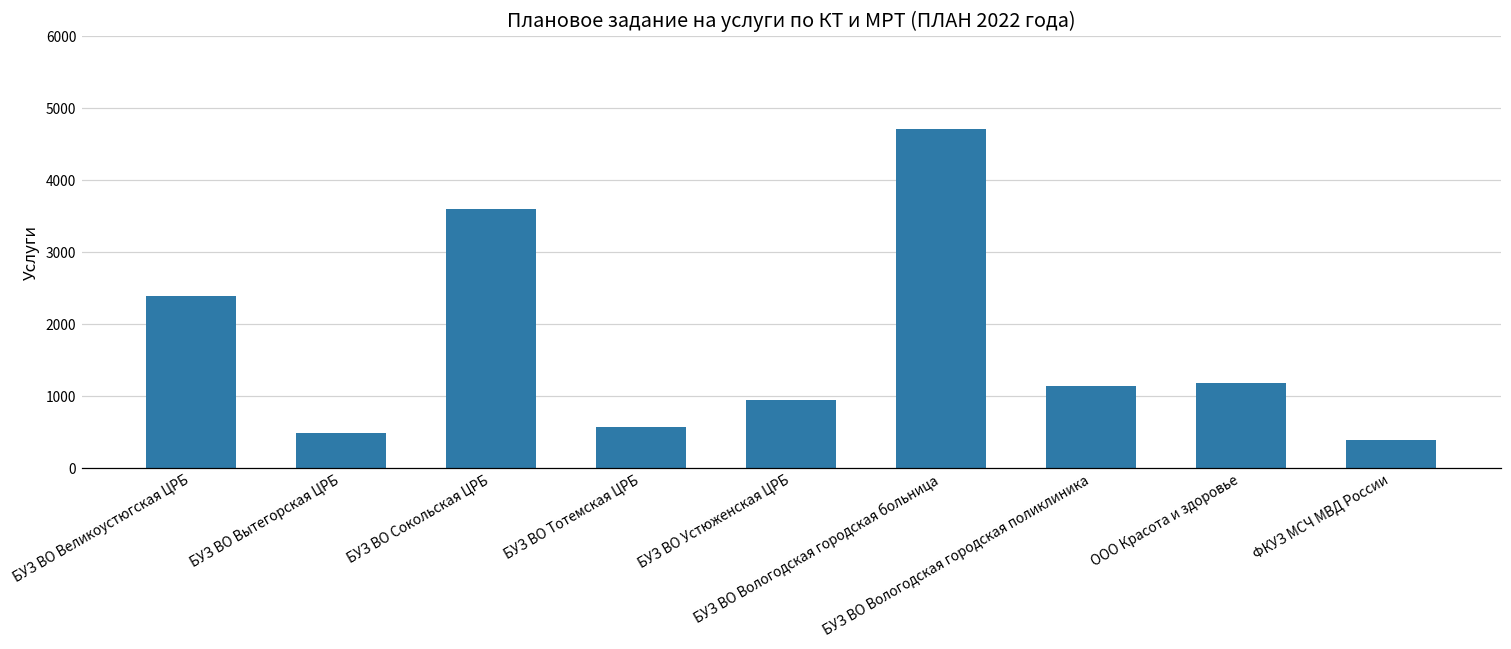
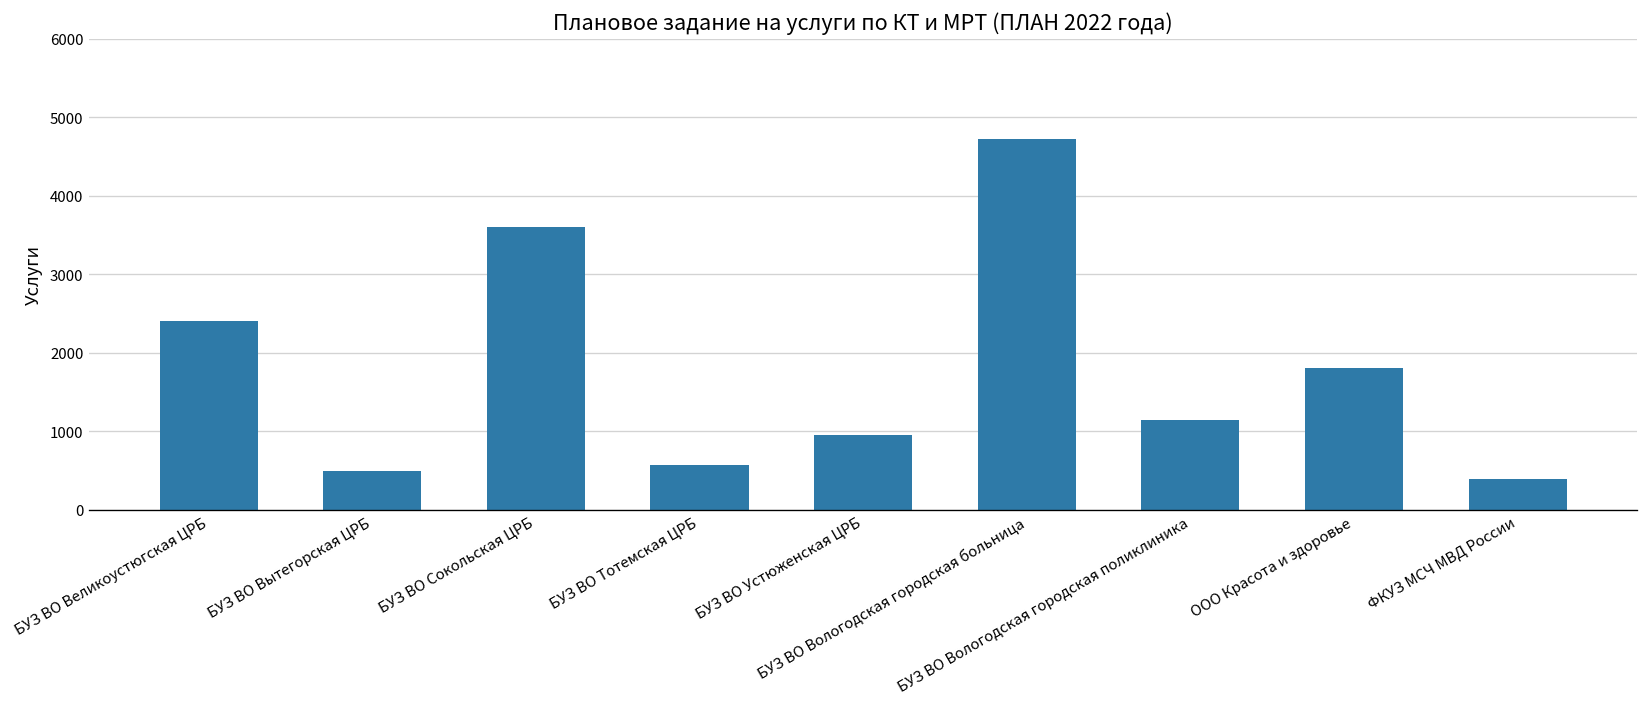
  {
    "БУЗ ВО Великоустюгская ЦРБ": 2400,
    "БУЗ ВО Вытегорская ЦРБ": 500,
    "БУЗ ВО Сокольская ЦРБ": 3600,
    "БУЗ ВО Тотемская ЦРБ": 600,
    "БУЗ ВО Устюженская ЦРБ": 900,
    "БУЗ ВО Вологодская городская больница": 4700,
    "БУЗ ВО Вологодская городская поликлиника": 1100,
-   "ООО Красота и здоровье": 1200,
+   "ООО Красота и здоровье": 1800,
    "ФКУЗ МСЧ МВД России": 400
  }
